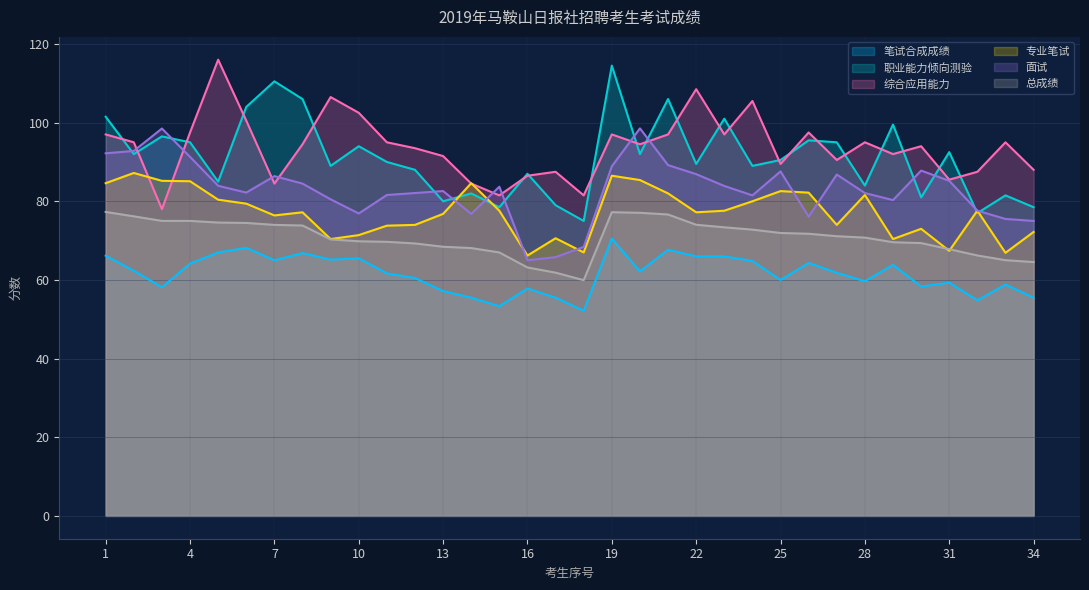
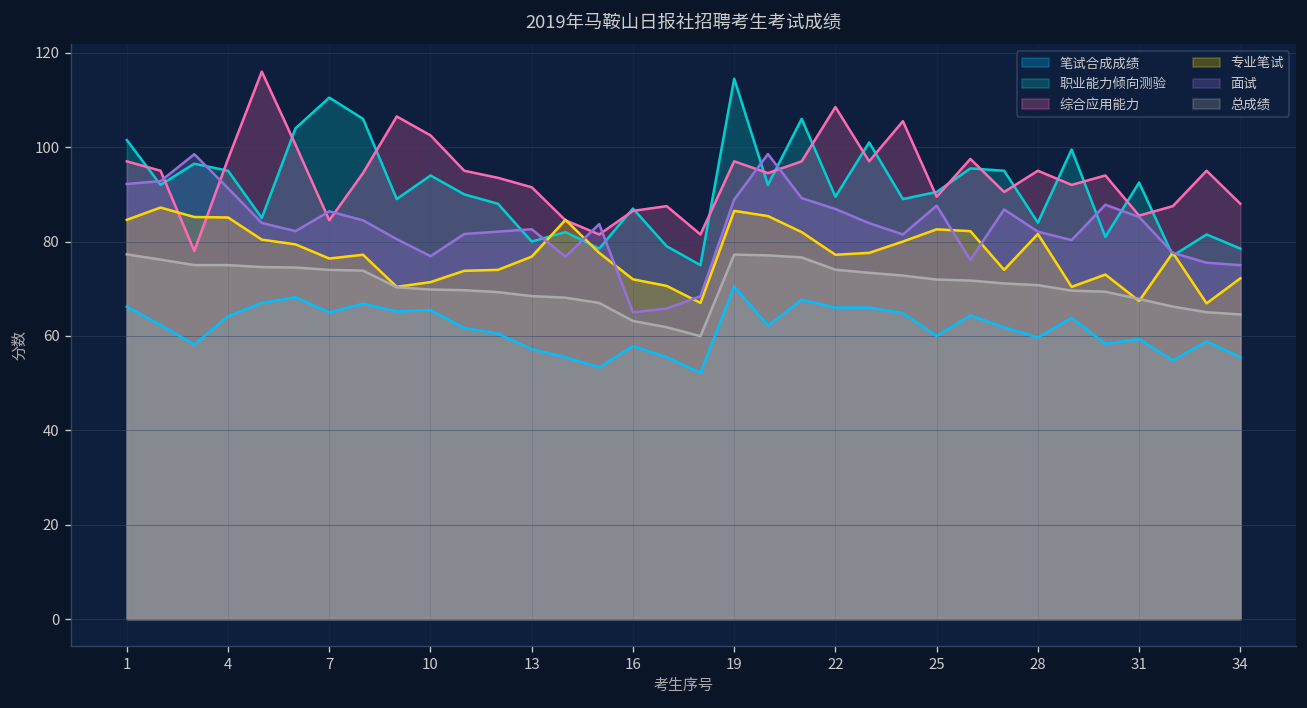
  {
    "专业笔试": {
      "1": 85,
      "4": 85,
      "7": 76,
      "10": 71,
      "13": 77,
-     "16": 66,
+     "16": 72,
      "19": 87,
      "22": 77,
      "25": 83,
      "34": 72
    }
  }
